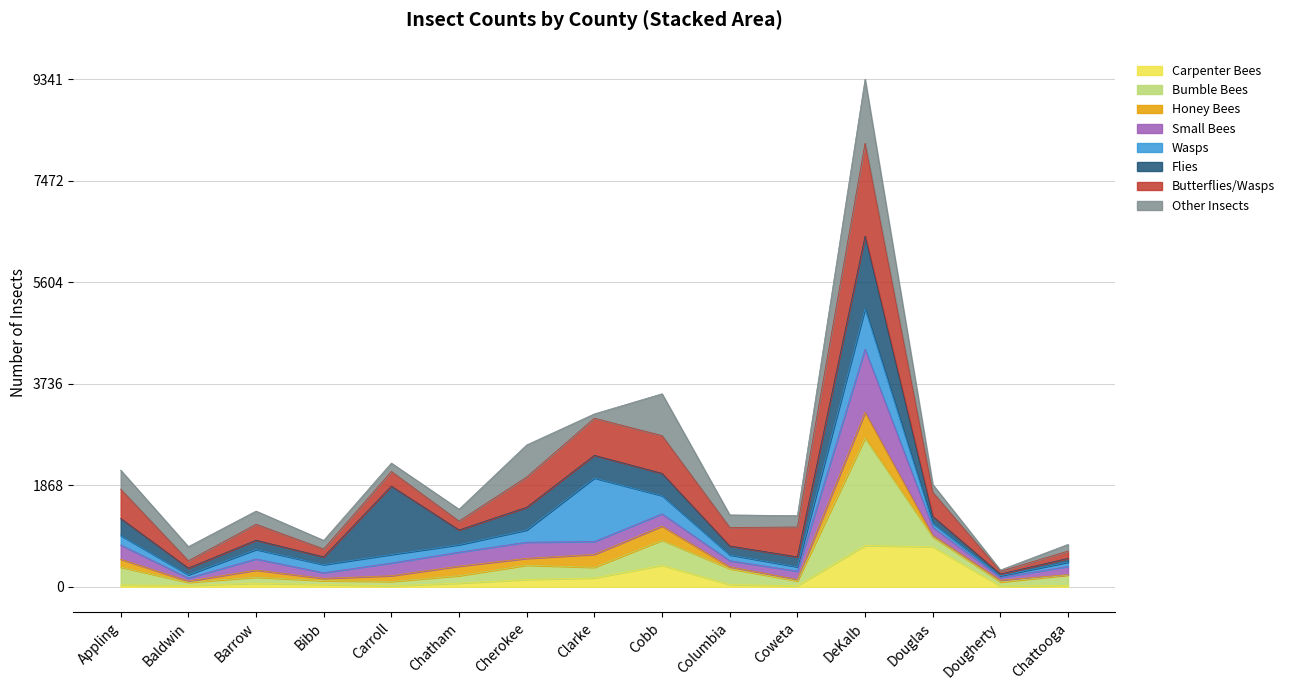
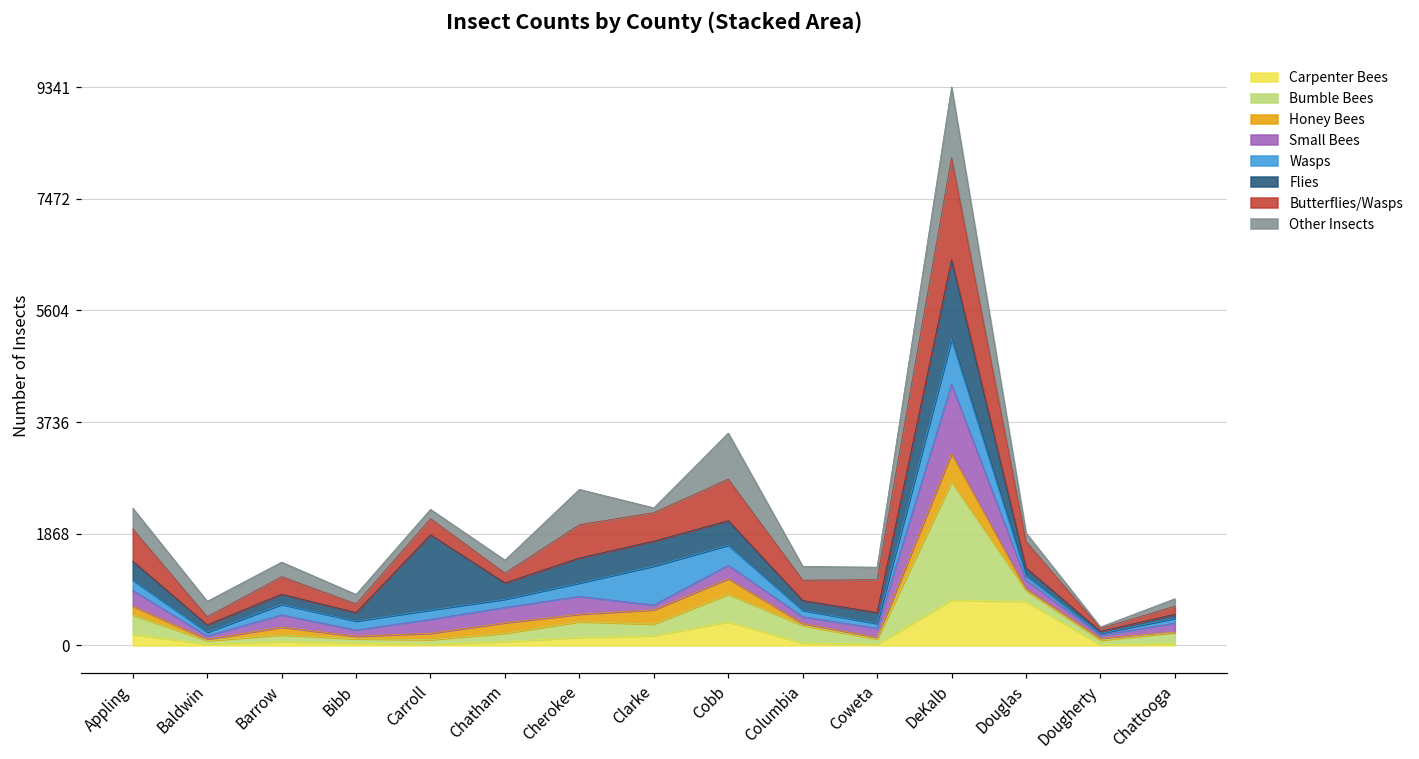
  {
    "Carpenter Bees": {
-     "Appling": 0,
+     "Appling": 200,
      "Baldwin": 0,
      "Barrow": 100,
      "Bibb": 0,
      "Carroll": 0,
      "Chatham": 100,
      "Cherokee": 100,
      "Clarke": 200,
      "Cobb": 400,
      "Columbia": 0,
      "Coweta": 0,
      "DeKalb": 800,
      "Douglas": 700,
      "Dougherty": 0,
      "Chattooga": 0
    },
    "Bumble Bees": {
      "Appling": 300,
      "Barrow": 100,
      "Carroll": 100,
      "Chatham": 100,
      "Cherokee": 300,
      "Clarke": 200,
      "Cobb": 500,
      "DeKalb": 2000
    },
    "Honey Bees": {
      "Appling": 100,
      "Barrow": 100,
      "Carroll": 100,
      "Chatham": 200,
      "Cherokee": 100,
      "Clarke": 200,
      "Cobb": 300,
      "DeKalb": 500
    },
    "Small Bees": {
      "Appling": 300,
      "Baldwin": 100,
      "Barrow": 200,
      "Bibb": 100,
      "Carroll": 200,
      "Chatham": 300,
      "Cherokee": 300,
-     "Clarke": 200,
+     "Clarke": 100,
      "Cobb": 200,
      "Columbia": 100,
      "Coweta": 200,
      "DeKalb": 1200,
      "Douglas": 100,
      "Chattooga": 200
    },
    "Wasps": {
      "Appling": 200,
      "Baldwin": 100,
      "Barrow": 200,
      "Bibb": 100,
      "Carroll": 200,
      "Chatham": 100,
      "Cherokee": 200,
-     "Clarke": 1200,
+     "Clarke": 700,
      "Cobb": 300,
      "Columbia": 100,
      "Coweta": 100,
      "DeKalb": 700,
      "Douglas": 100,
      "Chattooga": 100
    },
    "Flies": {
      "Appling": 300,
      "Baldwin": 100,
      "Barrow": 200,
      "Bibb": 100,
      "Carroll": 1300,
      "Chatham": 300,
      "Cherokee": 400,
      "Clarke": 400,
      "Cobb": 400,
      "Columbia": 200,
      "Coweta": 200,
      "DeKalb": 1300,
      "Douglas": 100,
      "Chattooga": 100
    },
    "Butterflies/Wasps": {
      "Appling": 500,
      "Baldwin": 100,
      "Barrow": 300,
      "Bibb": 100,
      "Carroll": 300,
      "Chatham": 200,
      "Cherokee": 600,
-     "Clarke": 700,
+     "Clarke": 500,
      "Cobb": 700,
      "Columbia": 300,
      "Coweta": 600,
      "DeKalb": 1700,
      "Douglas": 400,
      "Chattooga": 100
    },
    "Other Insects": {
      "Appling": 300,
      "Baldwin": 300,
      "Barrow": 200,
      "Bibb": 200,
      "Carroll": 200,
      "Chatham": 200,
      "Cherokee": 600,
      "Clarke": 100,
      "Cobb": 800,
      "Columbia": 200,
      "Coweta": 200,
      "DeKalb": 1200,
      "Douglas": 100,
      "Chattooga": 100
    }
  }
